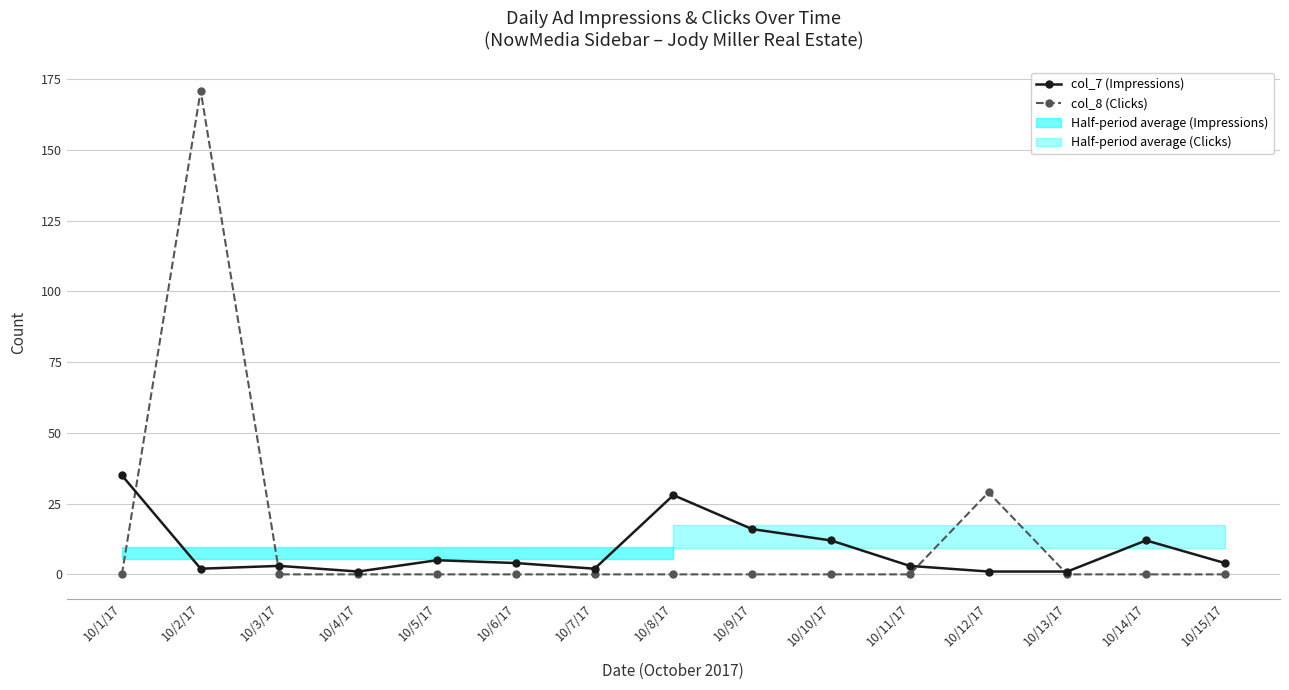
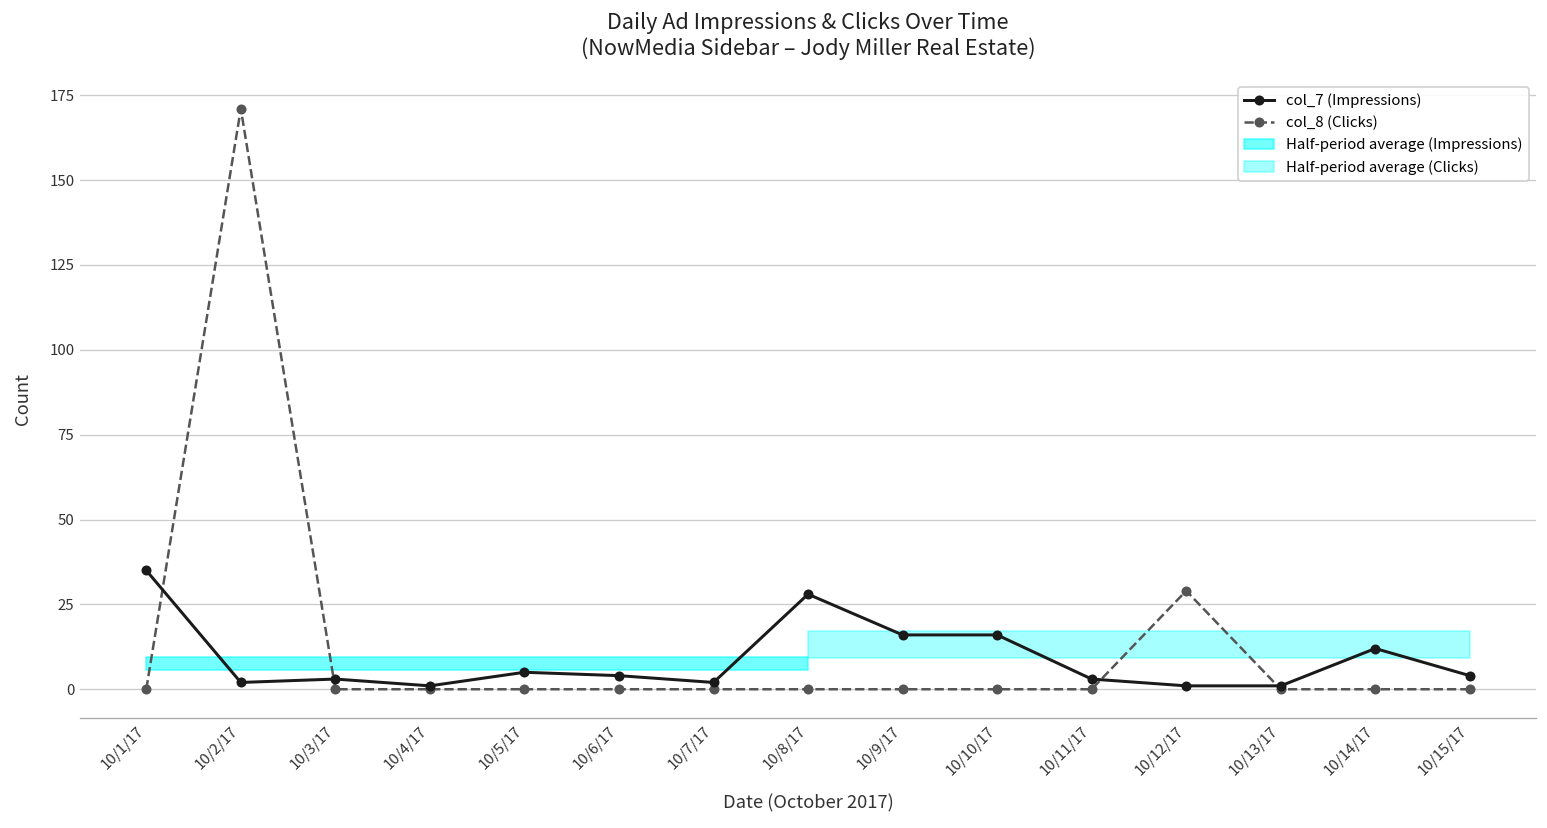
  {
    "col_7 (Impressions)": {
      "10/1/17": 35,
      "10/2/17": 2,
      "10/3/17": 3,
      "10/4/17": 1,
      "10/5/17": 5,
      "10/6/17": 4,
      "10/7/17": 2,
      "10/8/17": 28,
      "10/9/17": 16,
-     "10/10/17": 12,
+     "10/10/17": 16,
      "10/11/17": 3,
      "10/12/17": 1,
      "10/13/17": 1,
      "10/14/17": 12,
      "10/15/17": 4
    },
    "col_8 (Clicks)": {
      "10/1/17": 0,
      "10/2/17": 171,
      "10/3/17": 0,
      "10/4/17": 0,
      "10/5/17": 0,
      "10/6/17": 0,
      "10/7/17": 0,
      "10/8/17": 0,
      "10/9/17": 0,
      "10/10/17": 0,
      "10/11/17": 0,
      "10/12/17": 29,
      "10/13/17": 0,
      "10/14/17": 0,
      "10/15/17": 0
    }
  }
